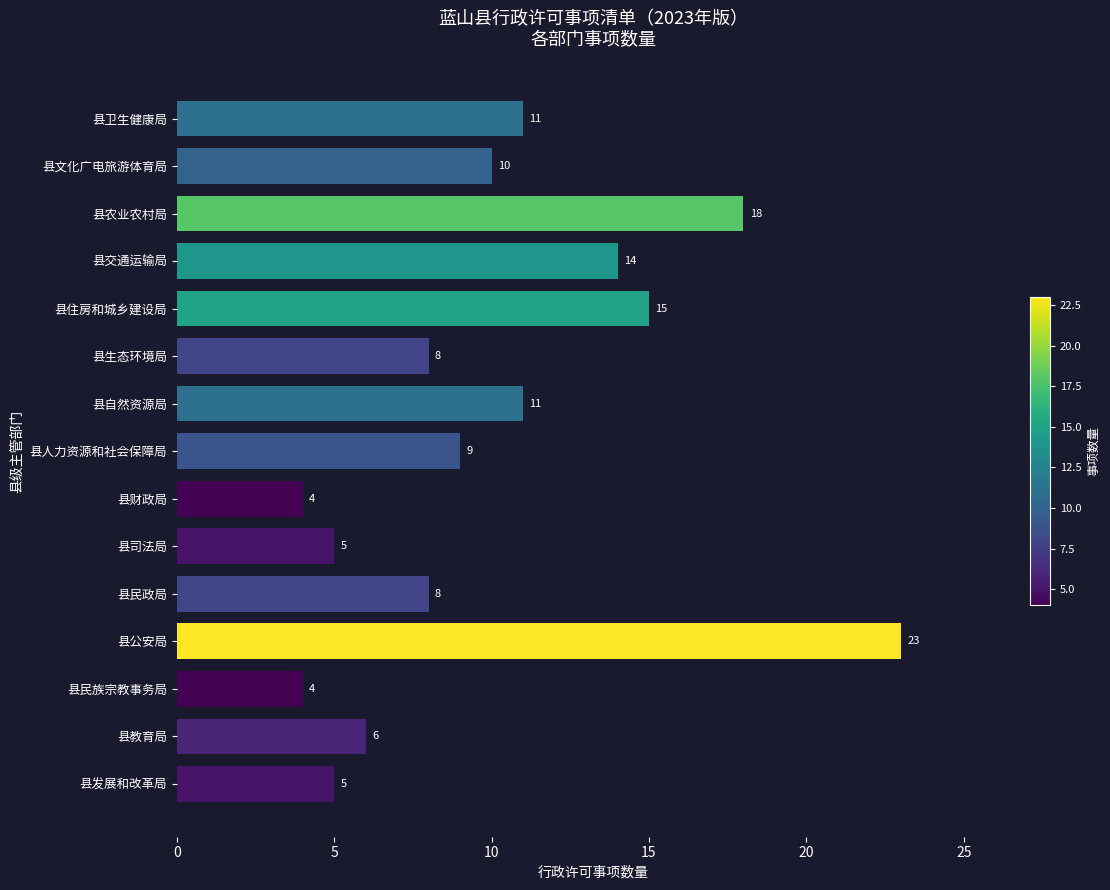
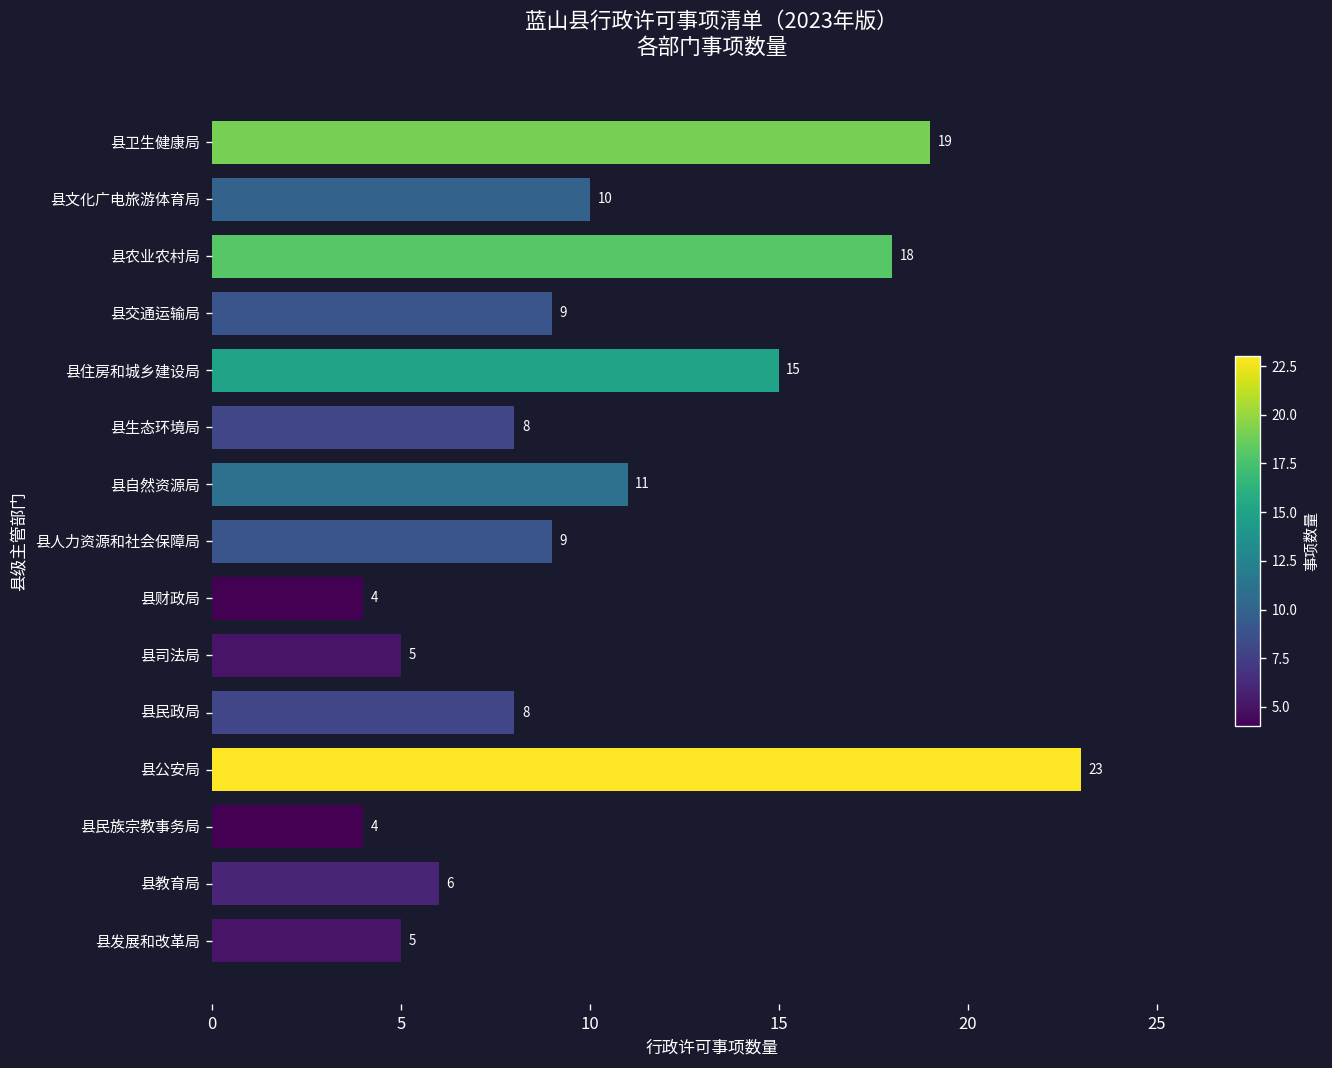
  {
-   "县卫生健康局": 11,
+   "县卫生健康局": 19,
    "县文化广电旅游体育局": 10,
    "县农业农村局": 18,
-   "县交通运输局": 14,
+   "县交通运输局": 9,
    "县住房和城乡建设局": 15,
    "县生态环境局": 8,
    "县自然资源局": 11,
    "县人力资源和社会保障局": 9,
    "县财政局": 4,
    "县司法局": 5,
    "县民政局": 8,
    "县公安局": 23,
    "县民族宗教事务局": 4,
    "县教育局": 6,
    "县发展和改革局": 5
  }
